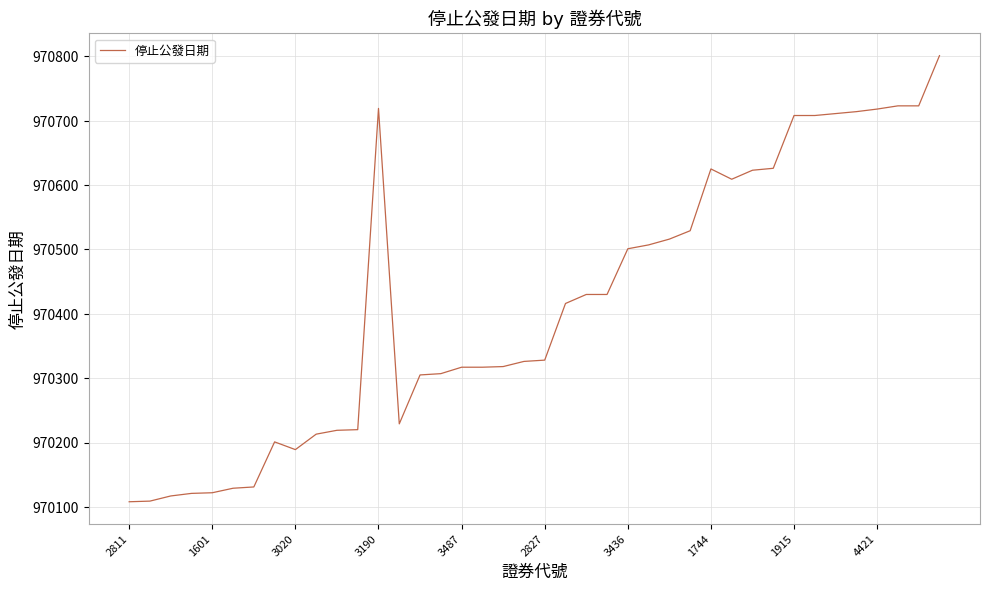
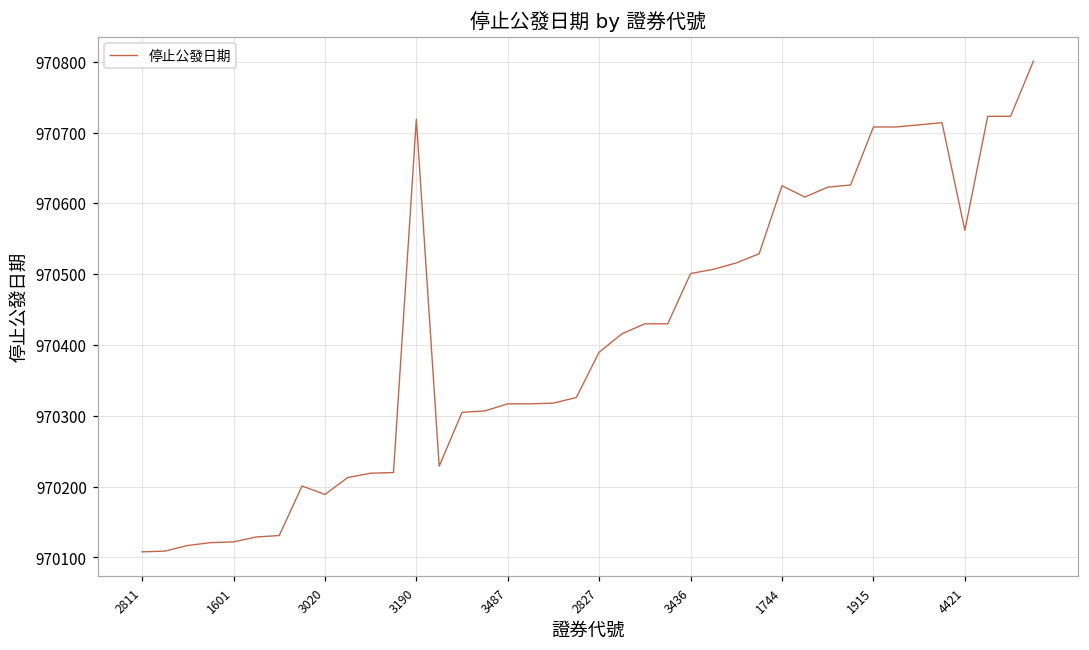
  {
    "2811": 970110,
    "1601": 970120,
    "3020": 970190,
    "3190": 970720,
    "3487": 970320,
-   "2827": 970330,
+   "2827": 970390,
    "3436": 970500,
    "1744": 970630,
    "1915": 970710,
-   "4421": 970720
+   "4421": 970560
  }
